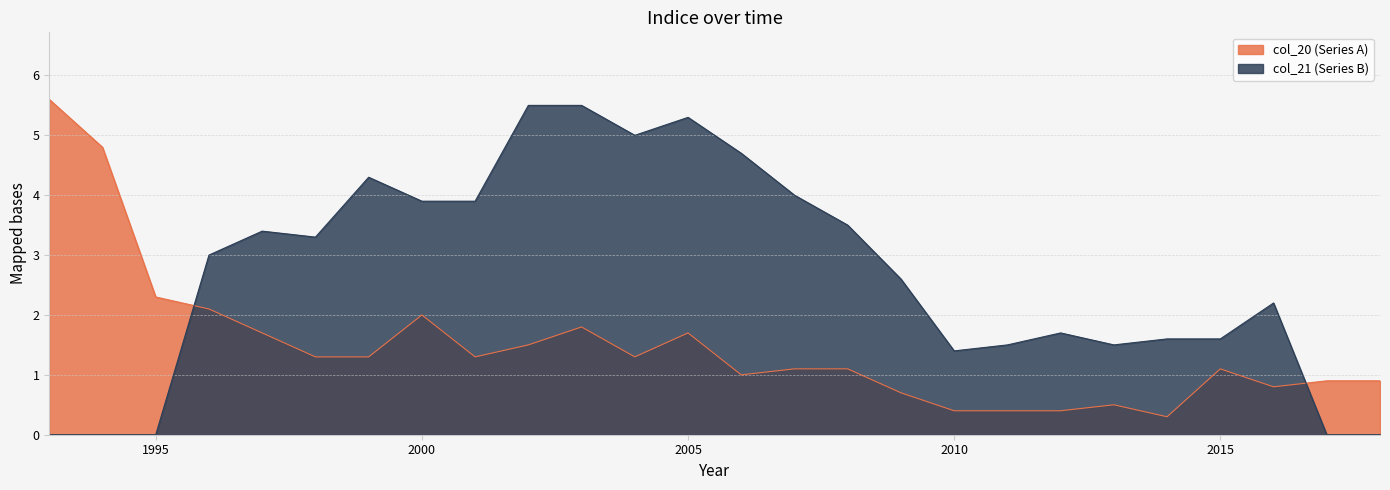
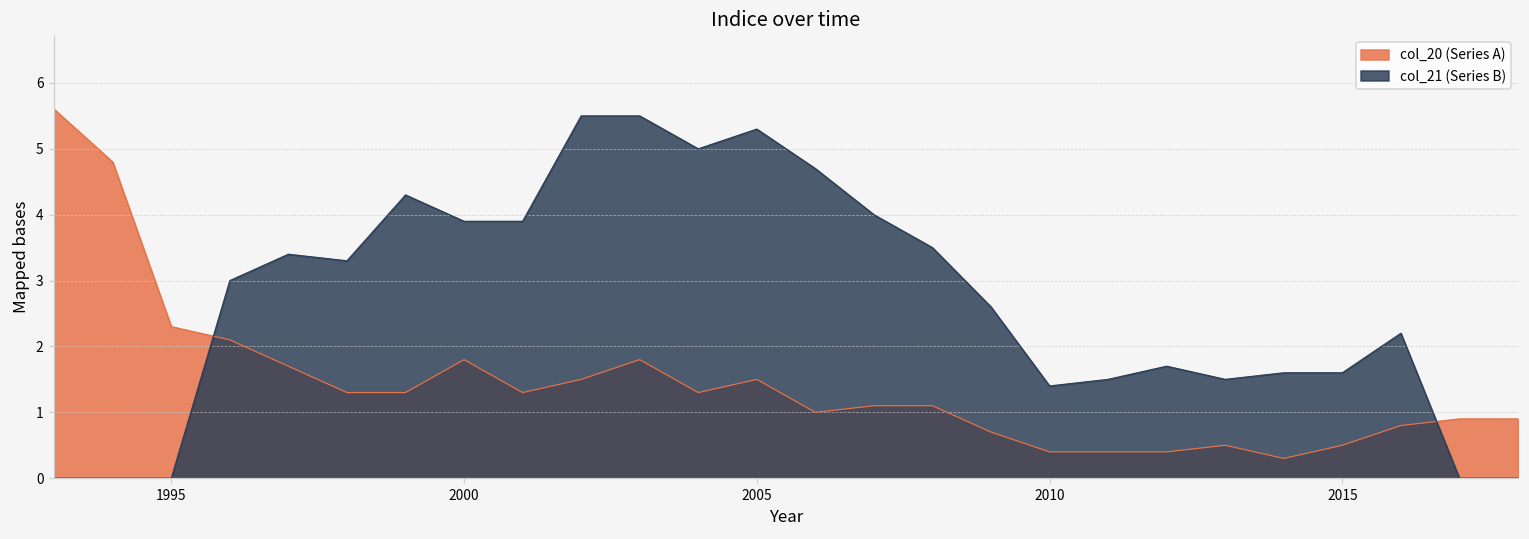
  {
    "col_20 (Series A)": {
      "1995": 2.3,
-     "2000": 2.0,
-     "2005": 1.7,
+     "2000": 1.8,
+     "2005": 1.5,
      "2010": 0.4,
-     "2015": 1.1
+     "2015": 0.5
    },
    "col_21 (Series B)": {
      "1995": 0.0,
      "2000": 3.9,
      "2005": 5.3,
      "2010": 1.4,
      "2015": 1.6
    }
  }
